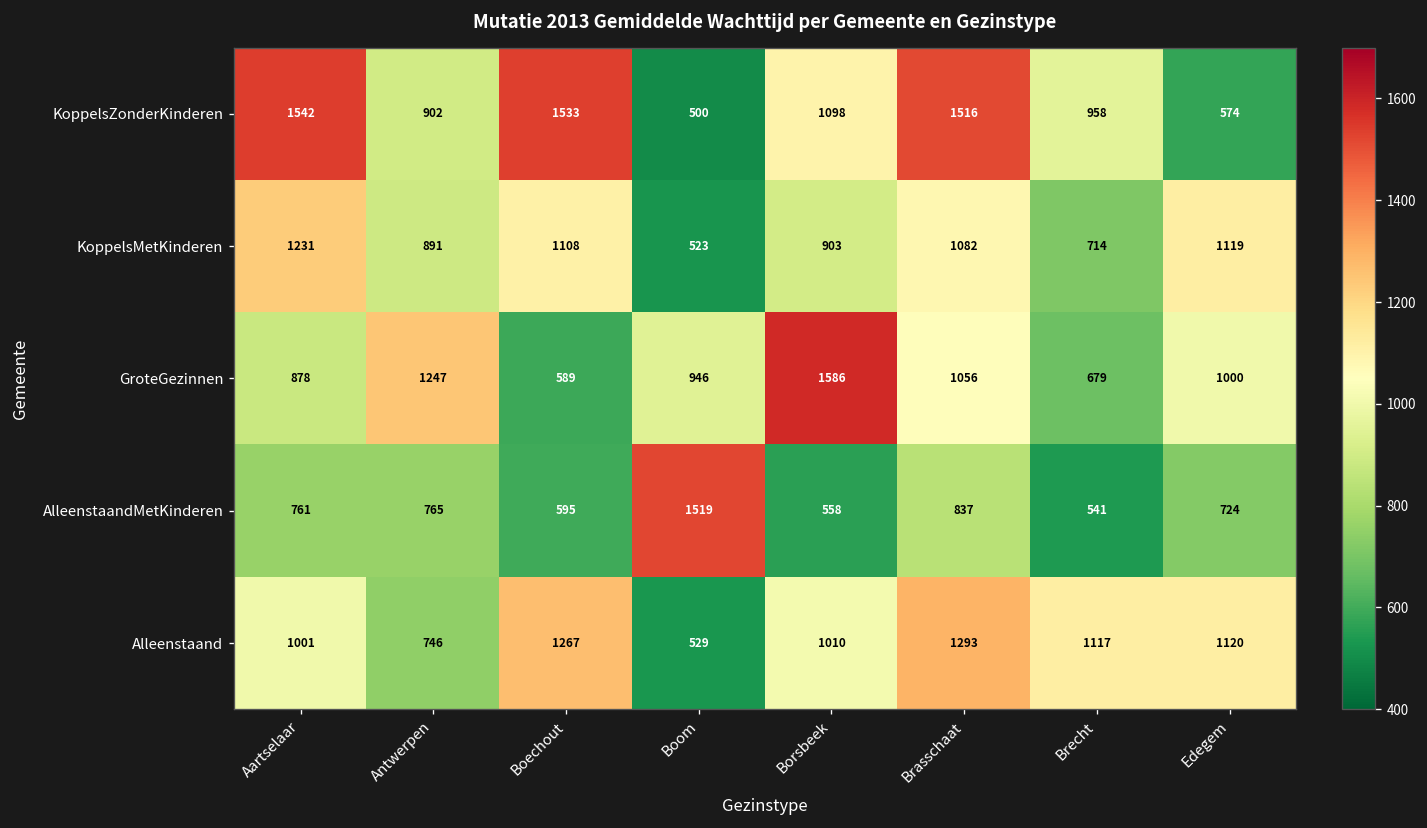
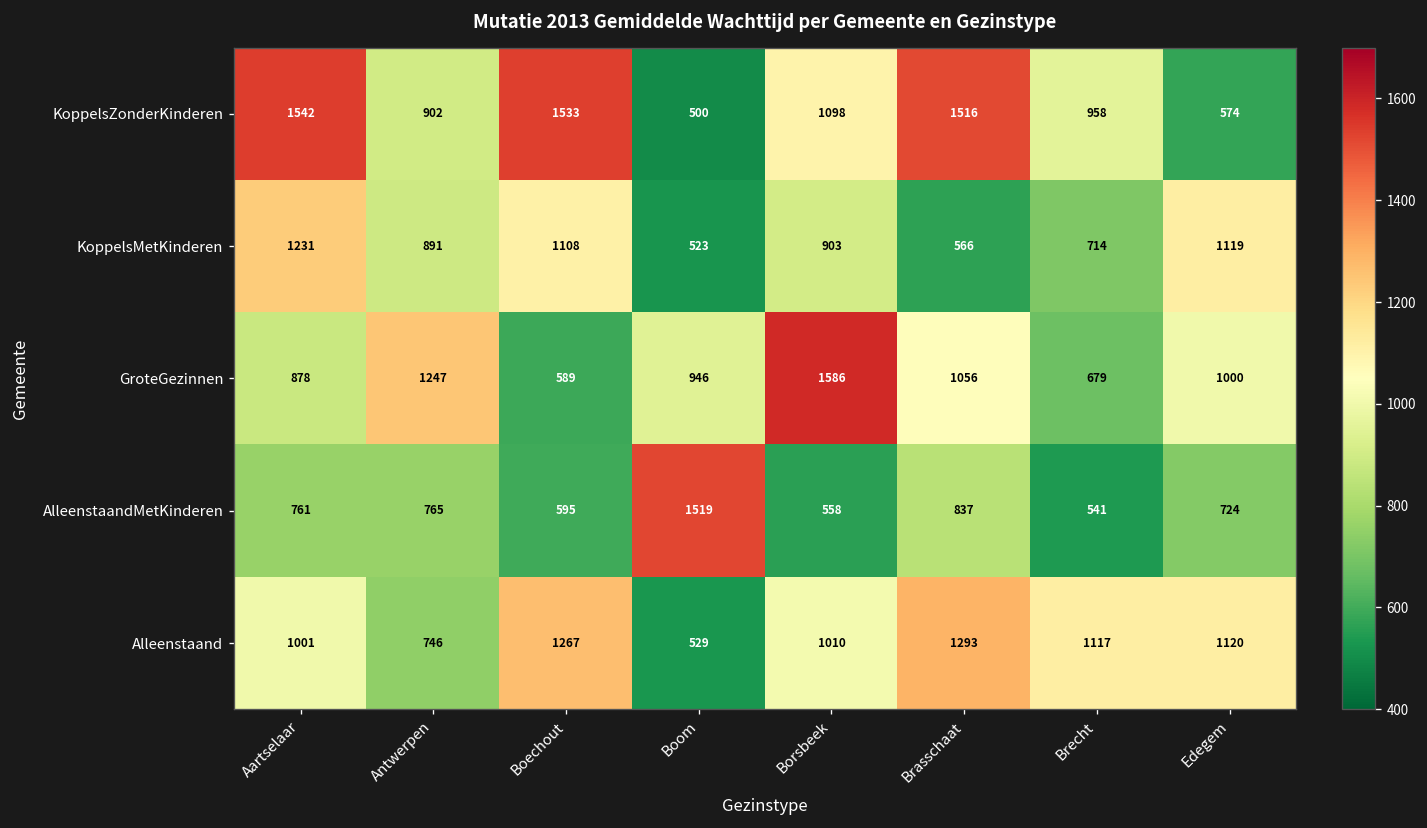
  {
    "KoppelsZonderKinderen": {
      "Aartselaar": 1542,
      "Antwerpen": 902,
      "Boechout": 1533,
      "Boom": 500,
      "Borsbeek": 1098,
      "Brasschaat": 1516,
      "Brecht": 958,
      "Edegem": 574
    },
    "KoppelsMetKinderen": {
      "Aartselaar": 1231,
      "Antwerpen": 891,
      "Boechout": 1108,
      "Boom": 523,
      "Borsbeek": 903,
-     "Brasschaat": 1082,
+     "Brasschaat": 566,
      "Brecht": 714,
      "Edegem": 1119
    },
    "GroteGezinnen": {
      "Aartselaar": 878,
      "Antwerpen": 1247,
      "Boechout": 589,
      "Boom": 946,
      "Borsbeek": 1586,
      "Brasschaat": 1056,
      "Brecht": 679,
      "Edegem": 1000
    },
    "AlleenstaandMetKinderen": {
      "Aartselaar": 761,
      "Antwerpen": 765,
      "Boechout": 595,
      "Boom": 1519,
      "Borsbeek": 558,
      "Brasschaat": 837,
      "Brecht": 541,
      "Edegem": 724
    },
    "Alleenstaand": {
      "Aartselaar": 1001,
      "Antwerpen": 746,
      "Boechout": 1267,
      "Boom": 529,
      "Borsbeek": 1010,
      "Brasschaat": 1293,
      "Brecht": 1117,
      "Edegem": 1120
    }
  }
